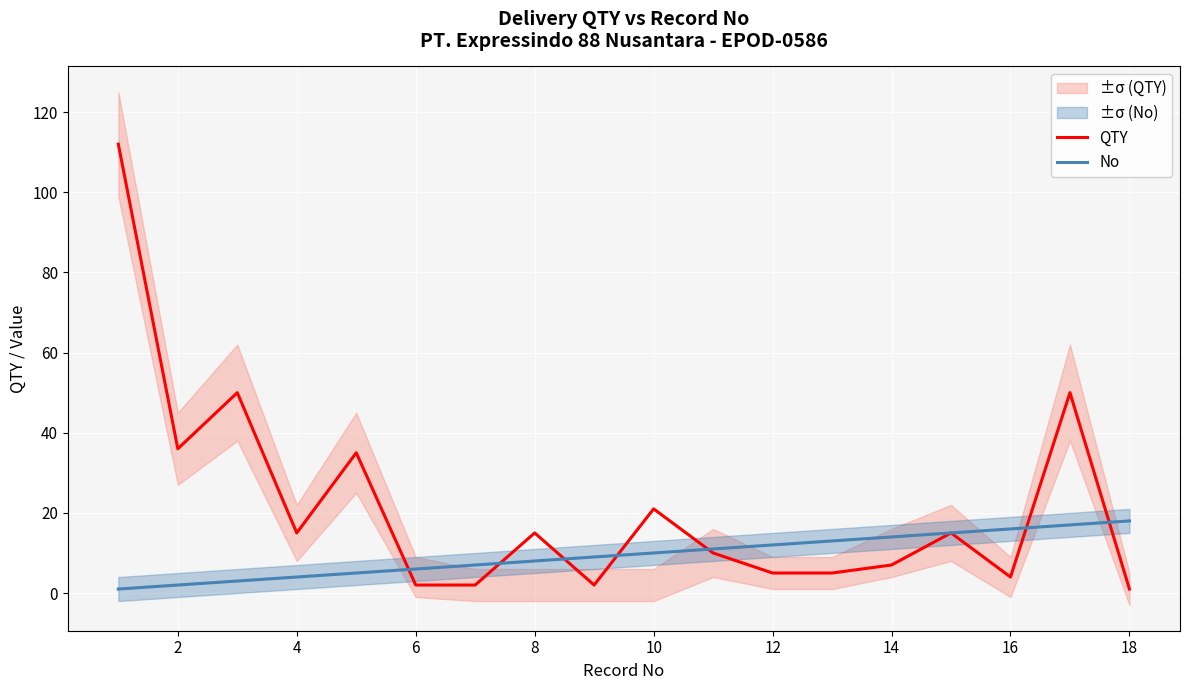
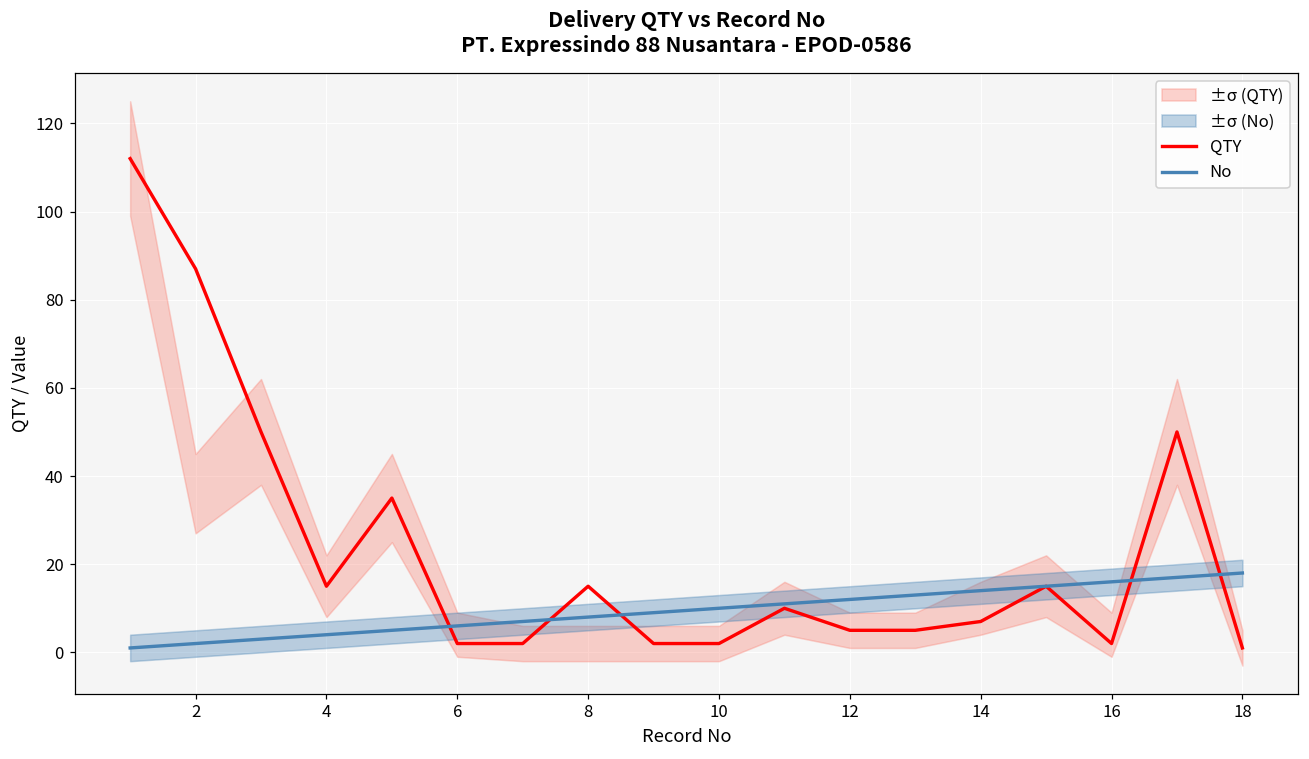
  {
    "QTY": {
-     "2": 36,
+     "2": 87,
      "4": 15,
      "6": 2,
      "8": 15,
-     "10": 21,
+     "10": 2,
      "12": 5,
      "14": 7,
-     "16": 4,
+     "16": 2,
      "18": 1
    }
  }
